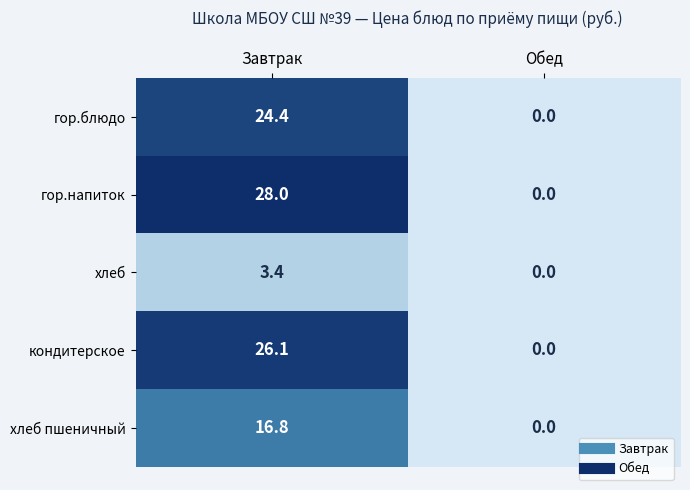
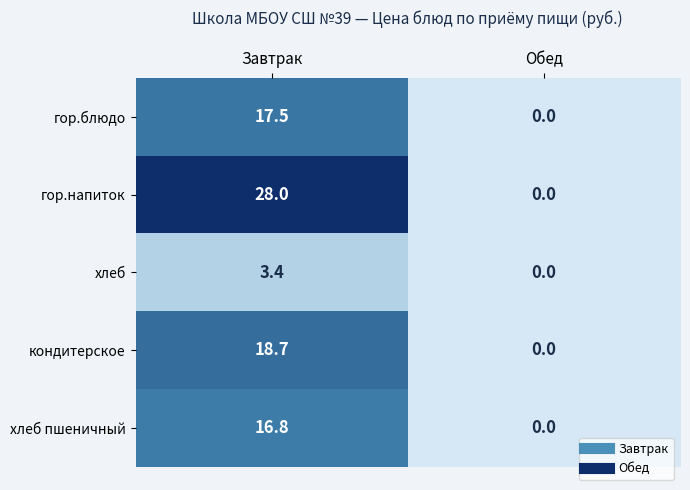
  {
    "гор.блюдо": {
-     "Завтрак": 24.4,
+     "Завтрак": 17.5,
      "Обед": 0.0
    },
    "гор.напиток": {
      "Завтрак": 28.0,
      "Обед": 0.0
    },
    "хлеб": {
      "Завтрак": 3.4,
      "Обед": 0.0
    },
    "кондитерское": {
-     "Завтрак": 26.1,
+     "Завтрак": 18.7,
      "Обед": 0.0
    },
    "хлеб пшеничный": {
      "Завтрак": 16.8,
      "Обед": 0.0
    }
  }
